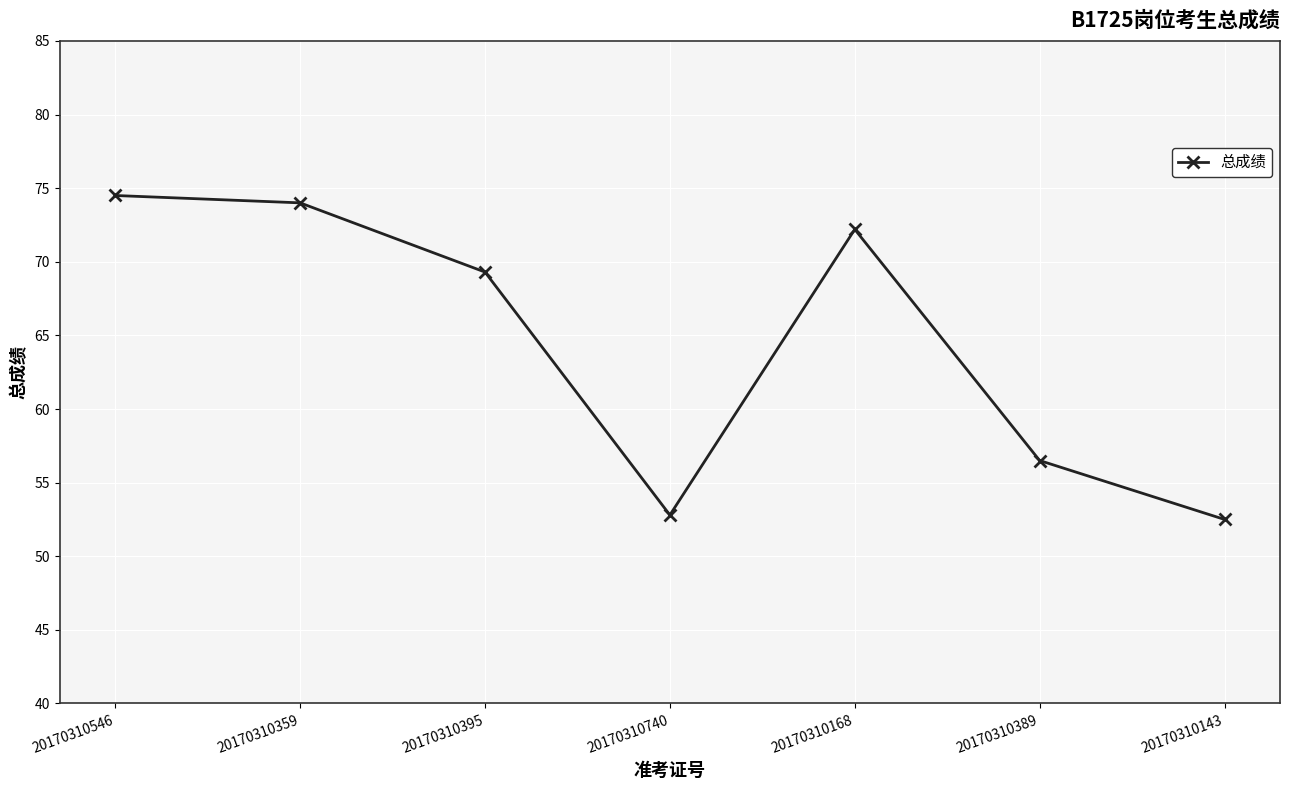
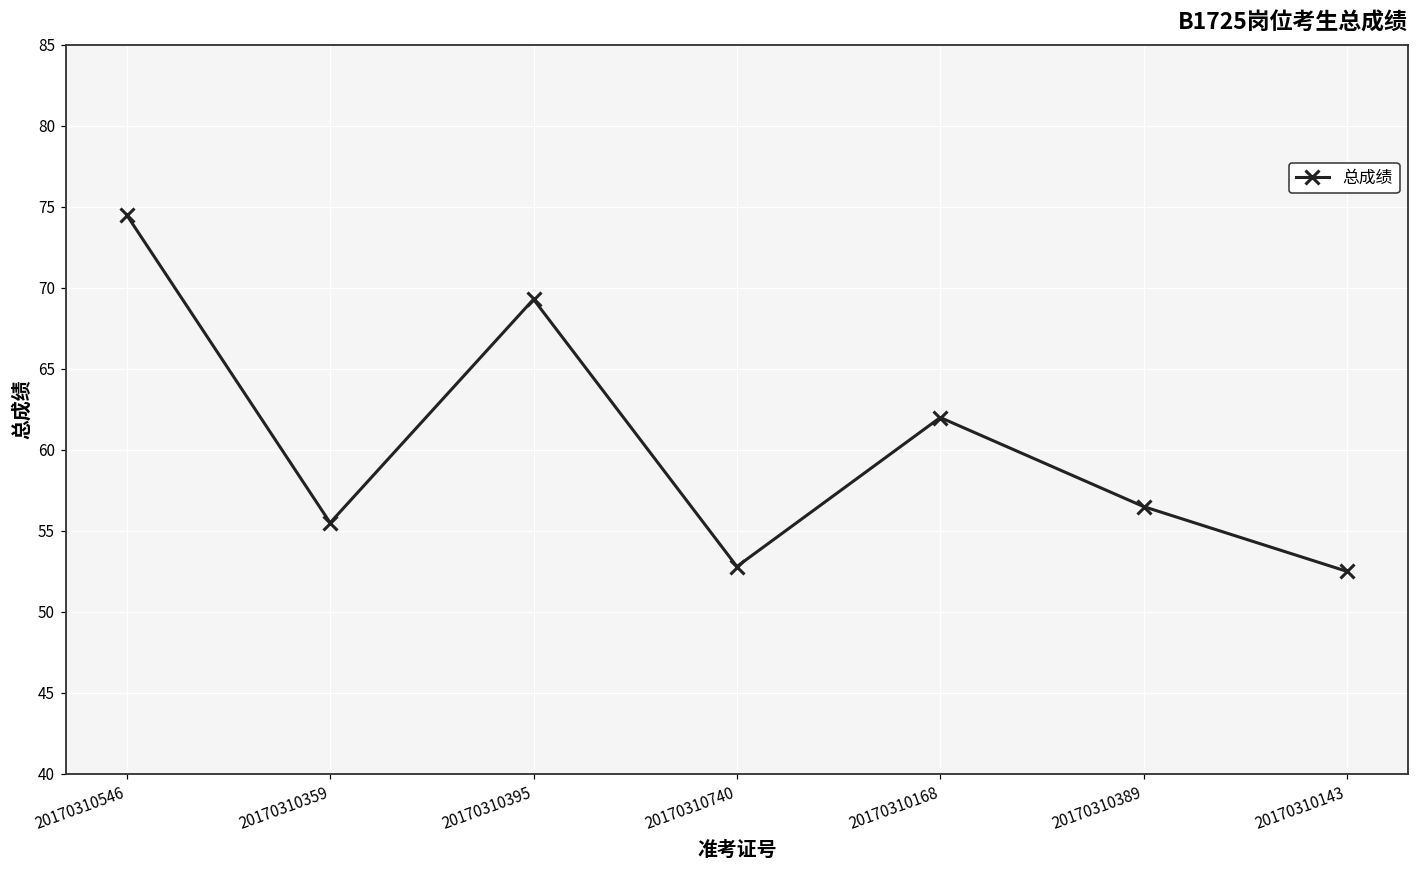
  {
    "20170310546": 74.5,
-   "20170310359": 74.0,
+   "20170310359": 55.5,
    "20170310395": 69.3,
    "20170310740": 52.8,
-   "20170310168": 72.2,
+   "20170310168": 62.0,
    "20170310389": 56.5,
    "20170310143": 52.5
  }
